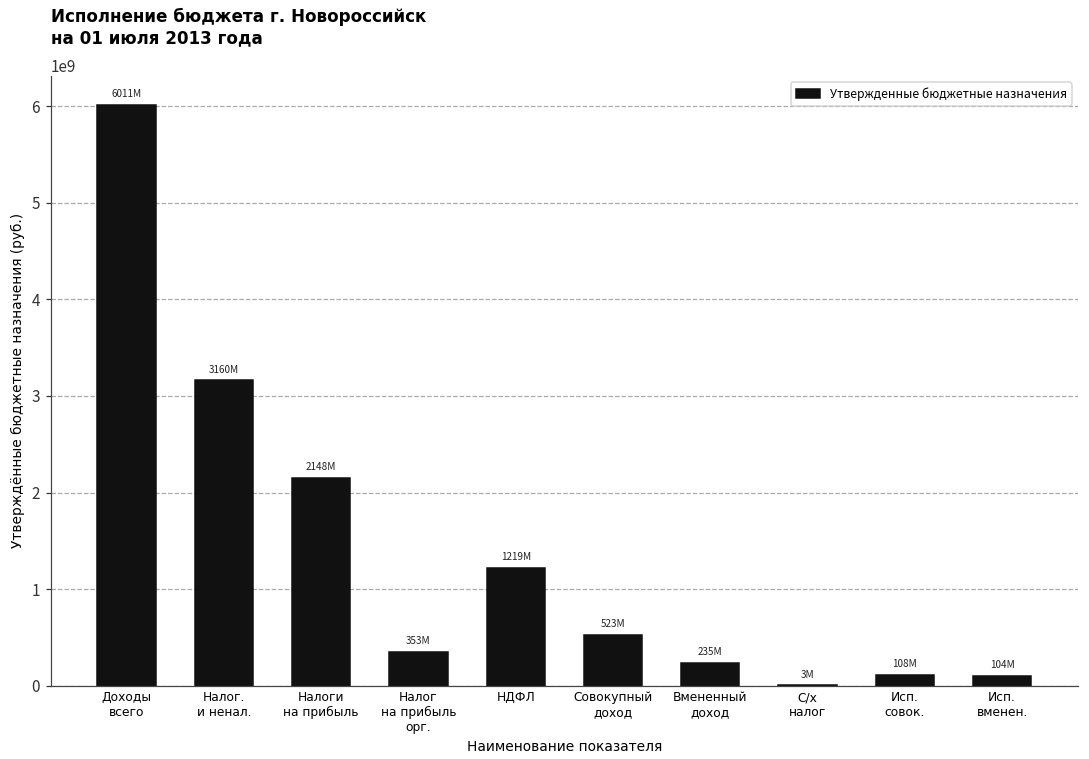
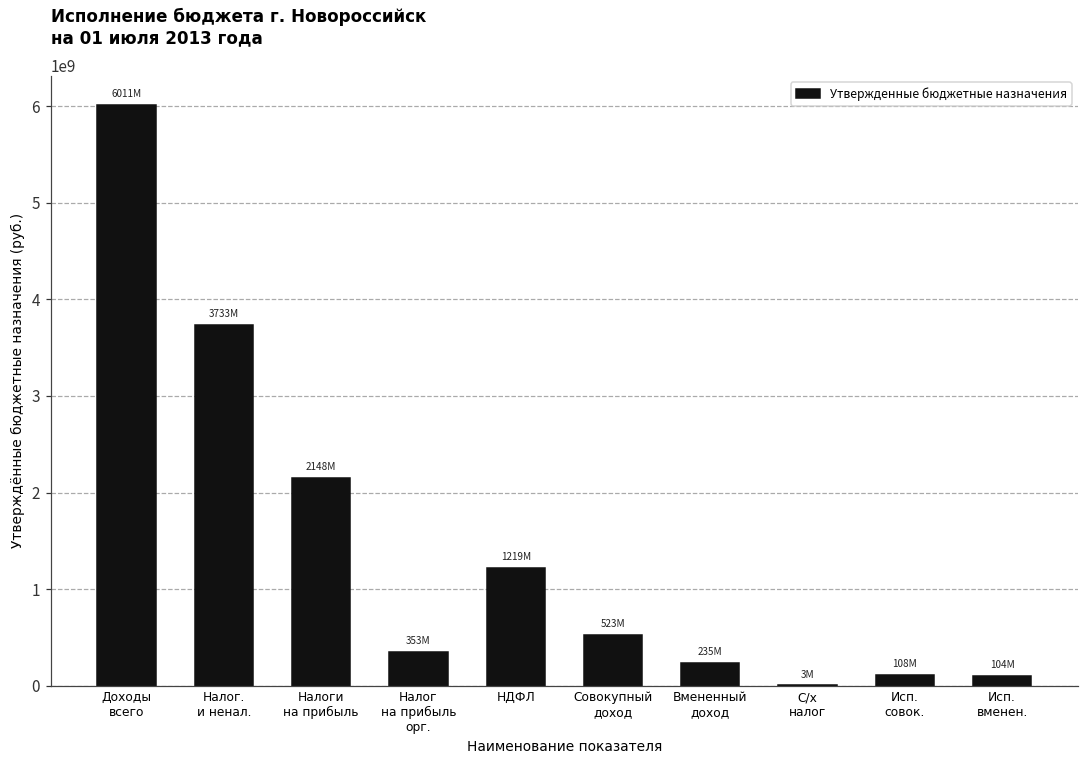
  {
-   "Налог. и ненал.": "3160М"
+   "Налог. и ненал.": "3733М"
  }
